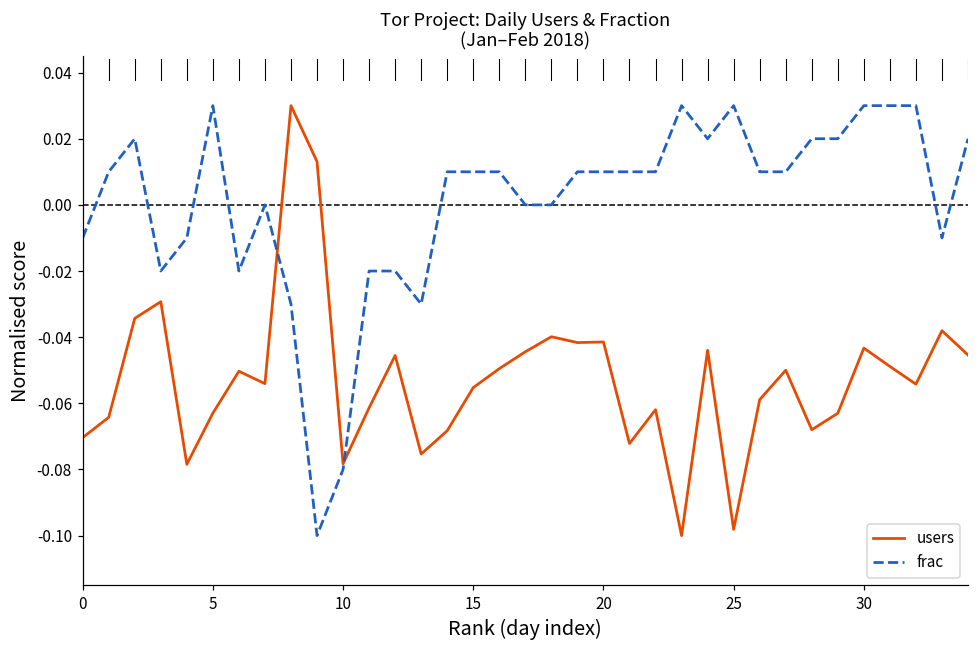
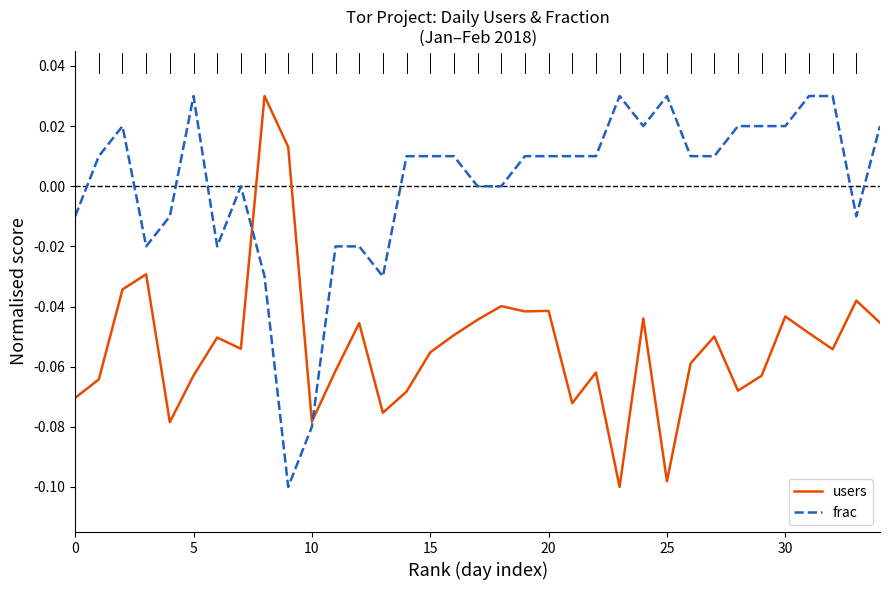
  {
    "users": {
      "0": -0.070,
      "5": -0.063,
      "10": -0.078,
      "15": -0.055,
      "20": -0.041,
      "25": -0.098,
      "30": -0.043
    },
    "frac": {
      "0": -0.010,
      "5": 0.030,
      "10": -0.080,
      "15": 0.010,
      "20": 0.010,
      "25": 0.030,
-     "30": 0.030
+     "30": 0.020
    }
  }
